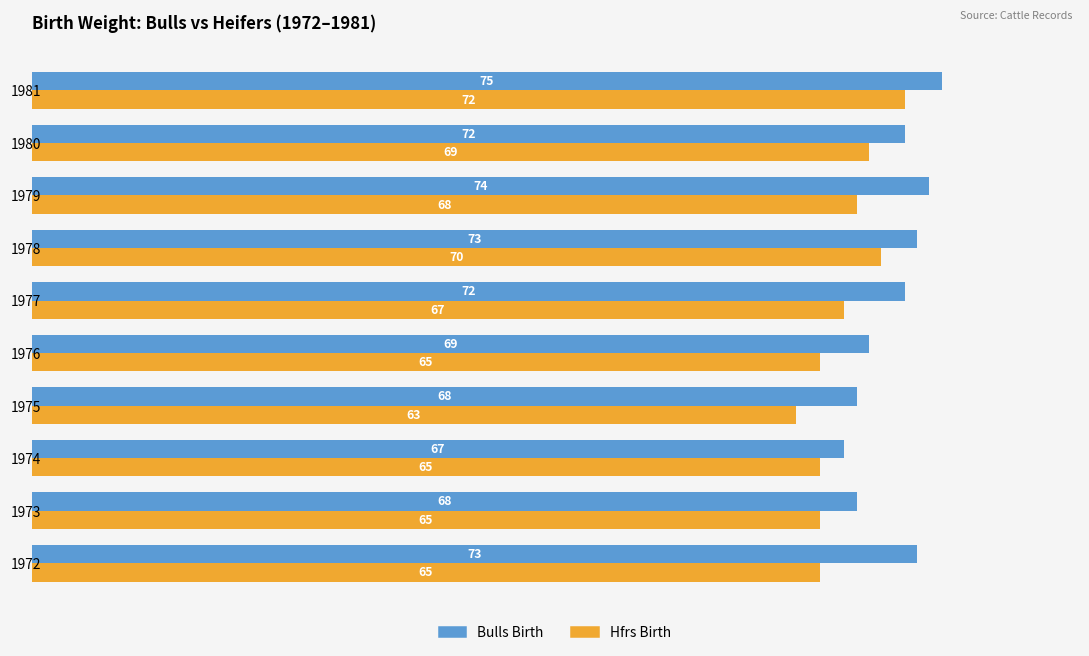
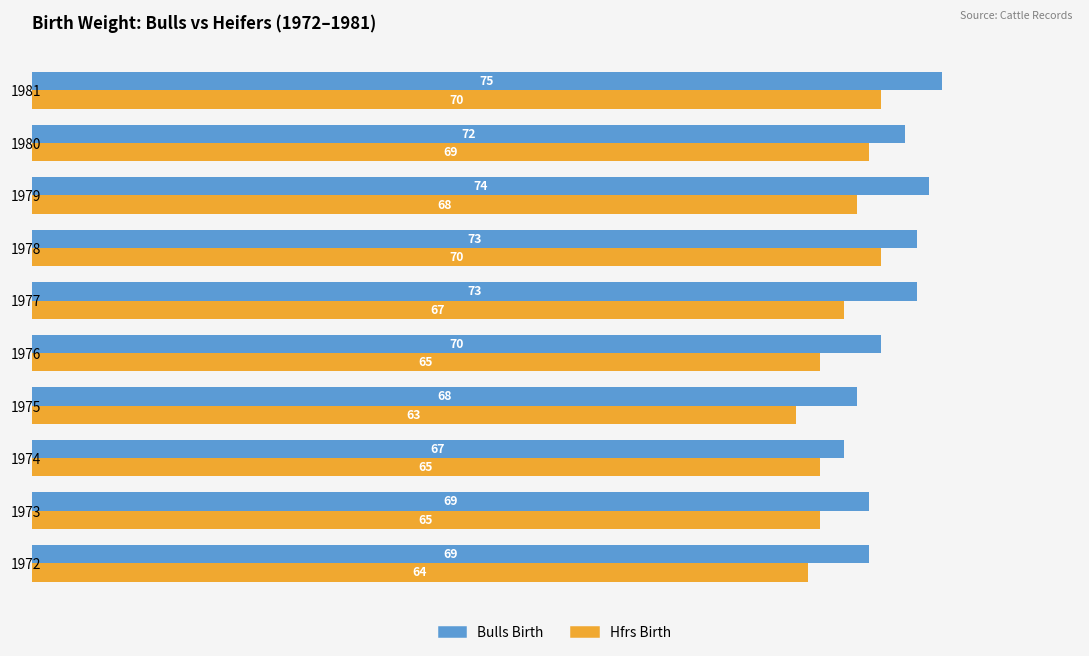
  {
    "Bulls Birth": {
      "1981": 75,
      "1980": 72,
      "1979": 74,
      "1978": 73,
-     "1977": 72,
-     "1976": 69,
+     "1977": 73,
+     "1976": 70,
      "1975": 68,
      "1974": 67,
-     "1973": 68,
-     "1972": 73
+     "1973": 69,
+     "1972": 69
    },
    "Hfrs Birth": {
-     "1981": 72,
+     "1981": 70,
      "1980": 69,
      "1979": 68,
      "1978": 70,
      "1977": 67,
      "1976": 65,
      "1975": 63,
      "1974": 65,
      "1973": 65,
-     "1972": 65
+     "1972": 64
    }
  }
